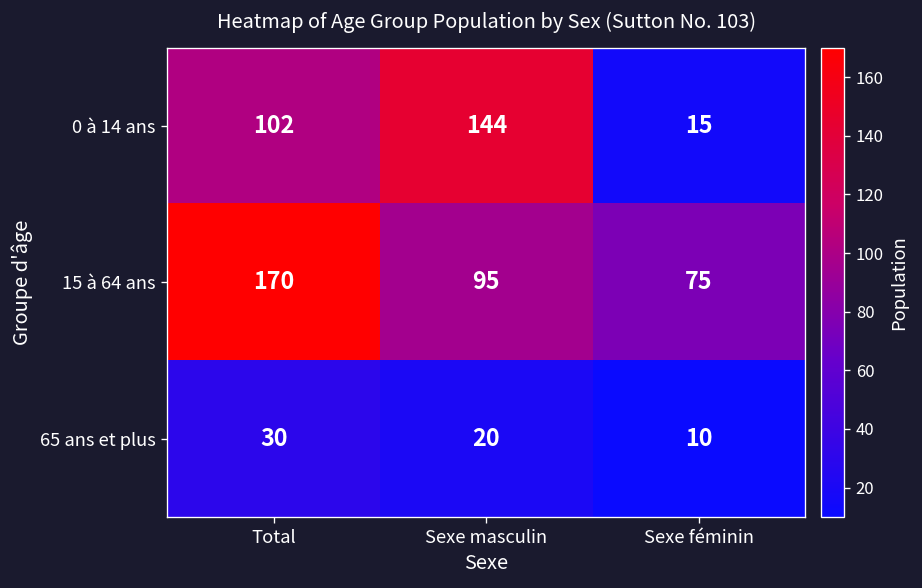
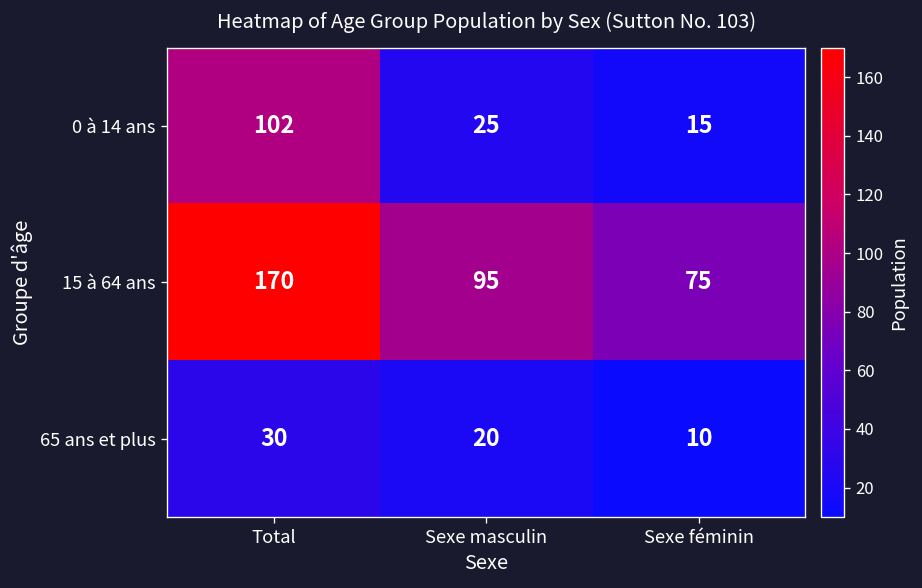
  {
    "0 à 14 ans": {
      "Total": 102,
-     "Sexe masculin": 144,
+     "Sexe masculin": 25,
      "Sexe féminin": 15
    },
    "15 à 64 ans": {
      "Total": 170,
      "Sexe masculin": 95,
      "Sexe féminin": 75
    },
    "65 ans et plus": {
      "Total": 30,
      "Sexe masculin": 20,
      "Sexe féminin": 10
    }
  }
